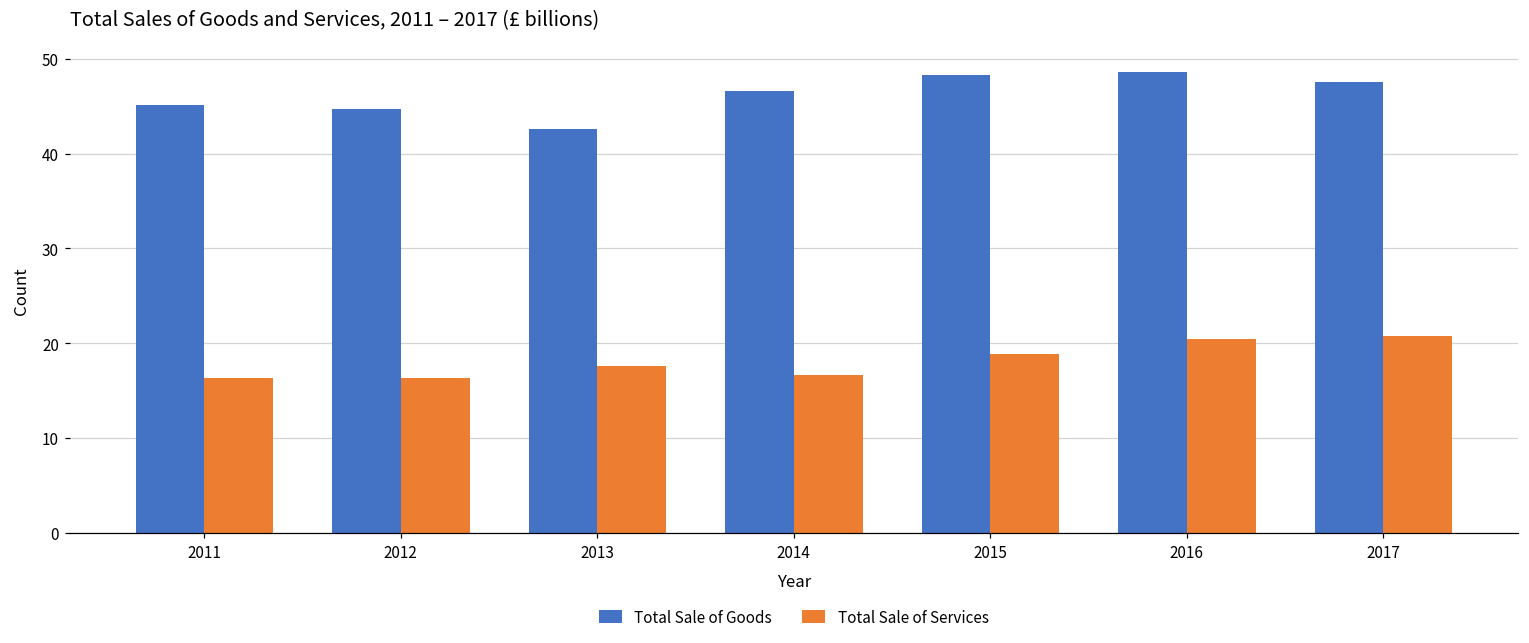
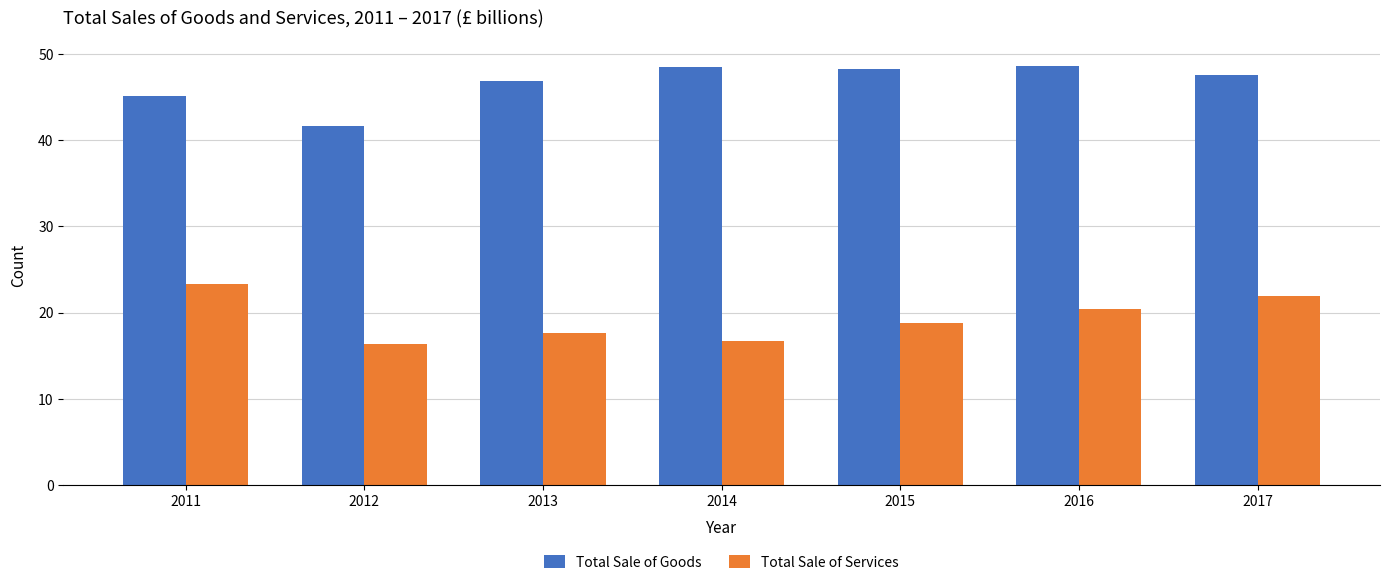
  {
    "Total Sale of Goods": {
      "2011": 45,
-     "2012": 45,
-     "2013": 43,
-     "2014": 47,
+     "2012": 42,
+     "2013": 47,
+     "2014": 49,
      "2015": 48,
      "2016": 49,
      "2017": 48
    },
    "Total Sale of Services": {
-     "2011": 16,
+     "2011": 23,
      "2012": 16,
      "2013": 18,
      "2014": 17,
      "2015": 19,
      "2016": 20,
-     "2017": 21
+     "2017": 22
    }
  }
